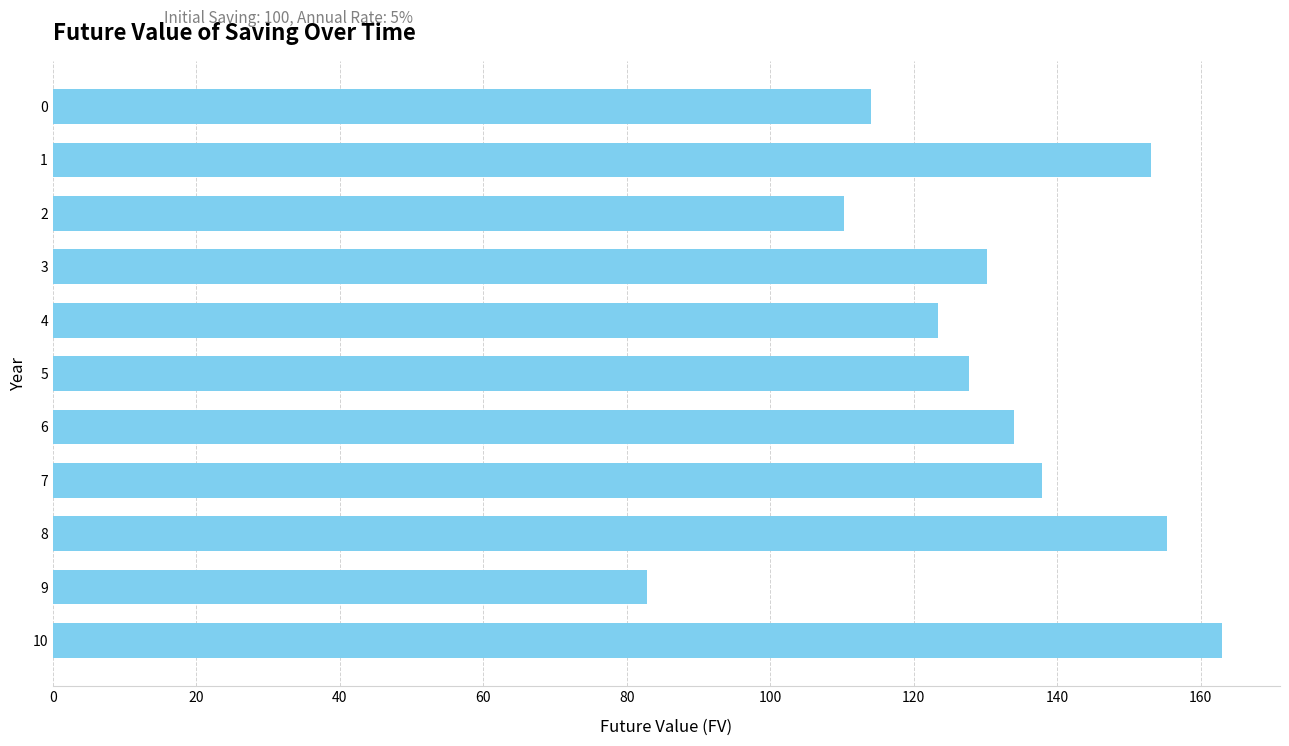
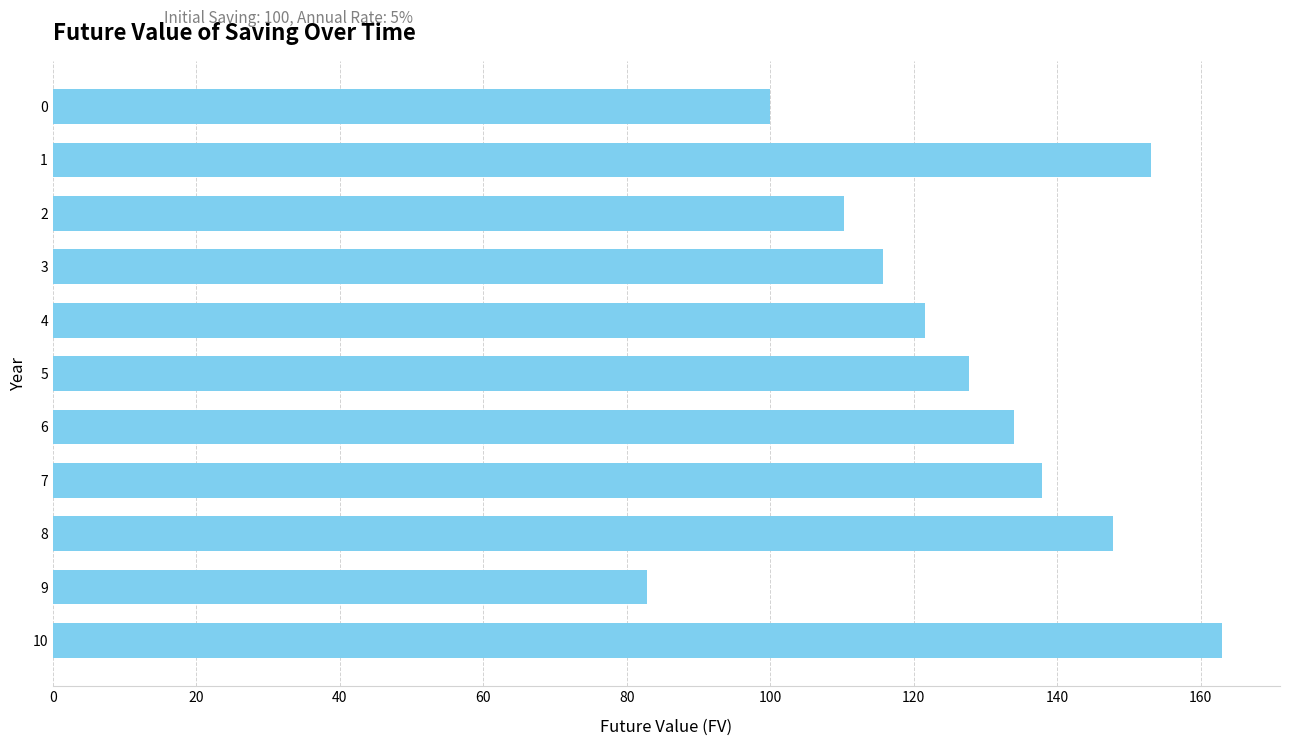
  {
-   "0": 114,
+   "0": 100,
    "1": 153,
    "2": 110,
-   "3": 130,
-   "4": 123,
+   "3": 116,
+   "4": 122,
    "5": 128,
    "6": 134,
    "7": 138,
-   "8": 155,
+   "8": 148,
    "9": 83,
    "10": 163
  }
